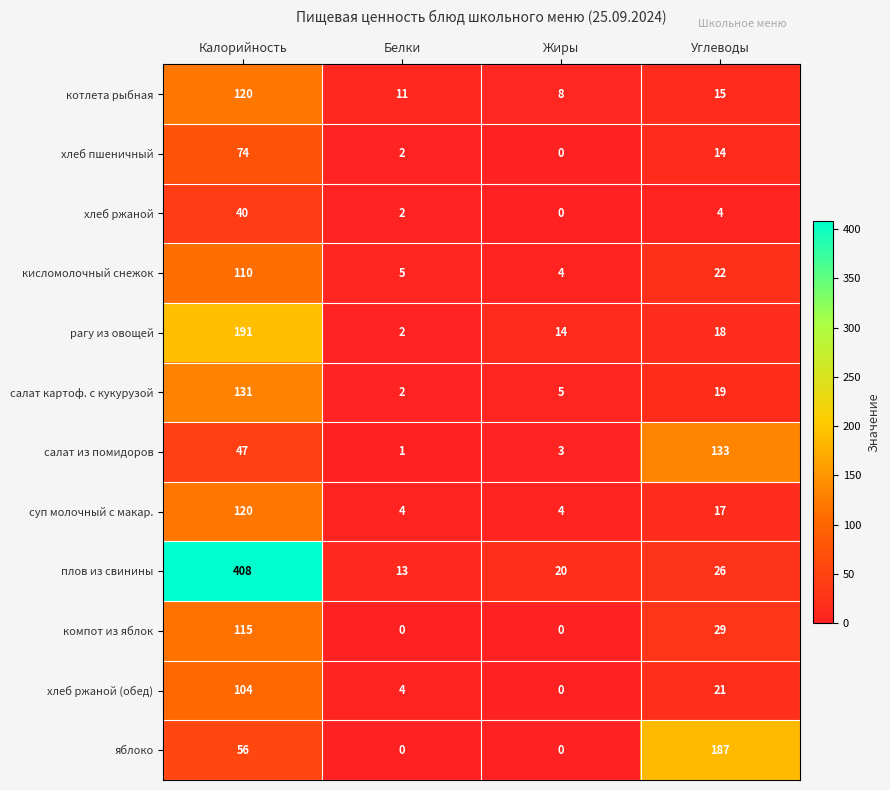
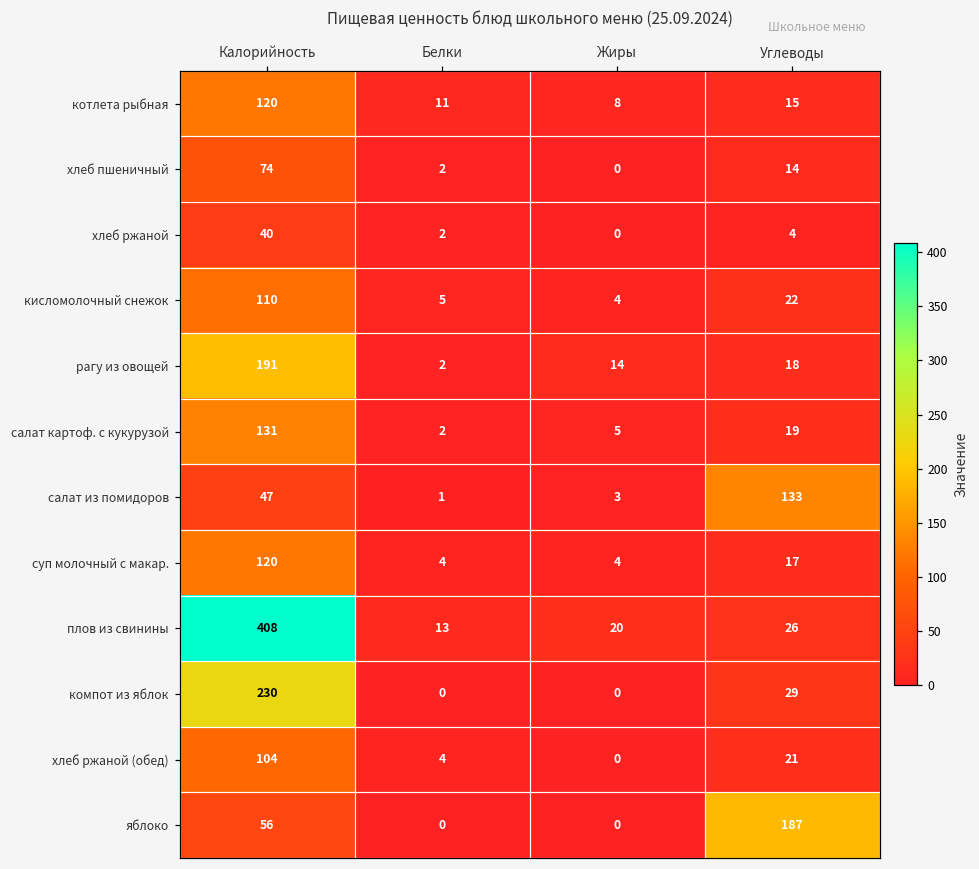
  {
    "котлета рыбная": {
      "Калорийность": 120,
      "Белки": 11,
      "Жиры": 8,
      "Углеводы": 15
    },
    "хлеб пшеничный": {
      "Калорийность": 74,
      "Белки": 2,
      "Жиры": 0,
      "Углеводы": 14
    },
    "хлеб ржаной": {
      "Калорийность": 40,
      "Белки": 2,
      "Жиры": 0,
      "Углеводы": 4
    },
    "кисломолочный снежок": {
      "Калорийность": 110,
      "Белки": 5,
      "Жиры": 4,
      "Углеводы": 22
    },
    "рагу из овощей": {
      "Калорийность": 191,
      "Белки": 2,
      "Жиры": 14,
      "Углеводы": 18
    },
    "салат картоф. с кукурузой": {
      "Калорийность": 131,
      "Белки": 2,
      "Жиры": 5,
      "Углеводы": 19
    },
    "салат из помидоров": {
      "Калорийность": 47,
      "Белки": 1,
      "Жиры": 3,
      "Углеводы": 133
    },
    "суп молочный с макар.": {
      "Калорийность": 120,
      "Белки": 4,
      "Жиры": 4,
      "Углеводы": 17
    },
    "плов из свинины": {
      "Калорийность": 408,
      "Белки": 13,
      "Жиры": 20,
      "Углеводы": 26
    },
    "компот из яблок": {
-     "Калорийность": 115,
+     "Калорийность": 230,
      "Белки": 0,
      "Жиры": 0,
      "Углеводы": 29
    },
    "хлеб ржаной (обед)": {
      "Калорийность": 104,
      "Белки": 4,
      "Жиры": 0,
      "Углеводы": 21
    },
    "яблоко": {
      "Калорийность": 56,
      "Белки": 0,
      "Жиры": 0,
      "Углеводы": 187
    }
  }
